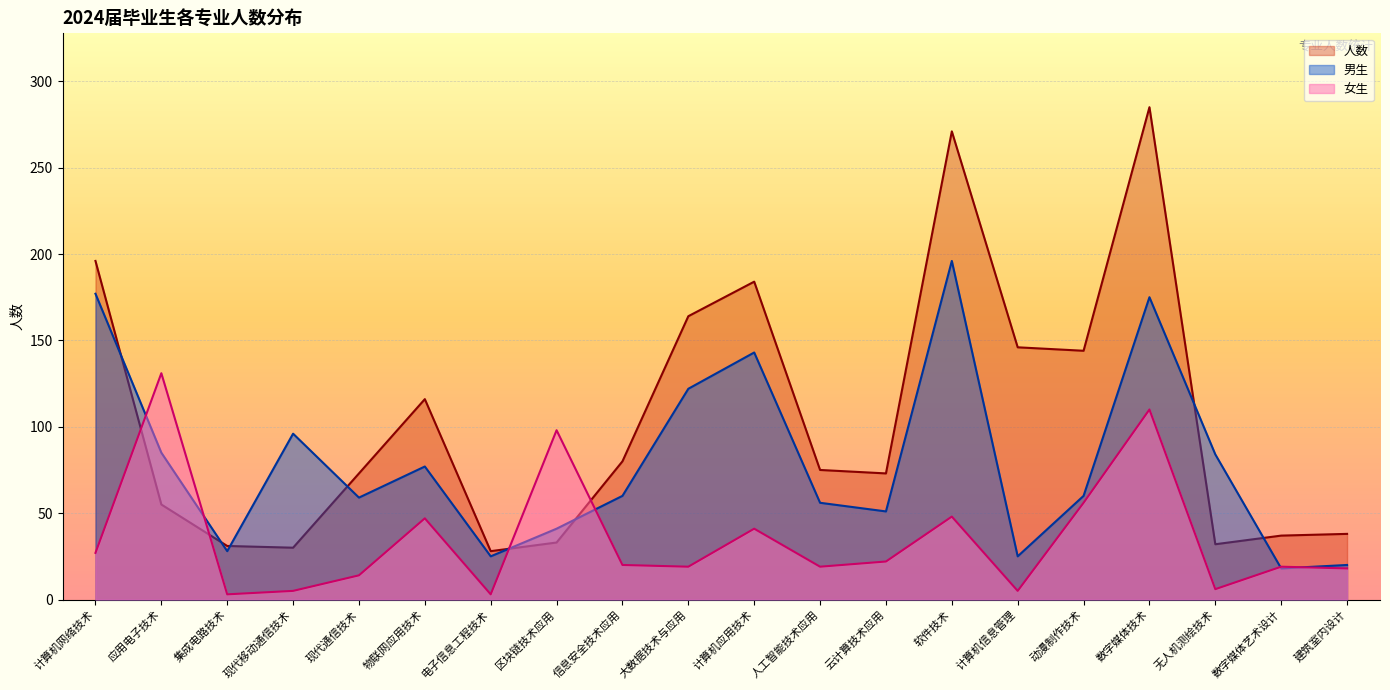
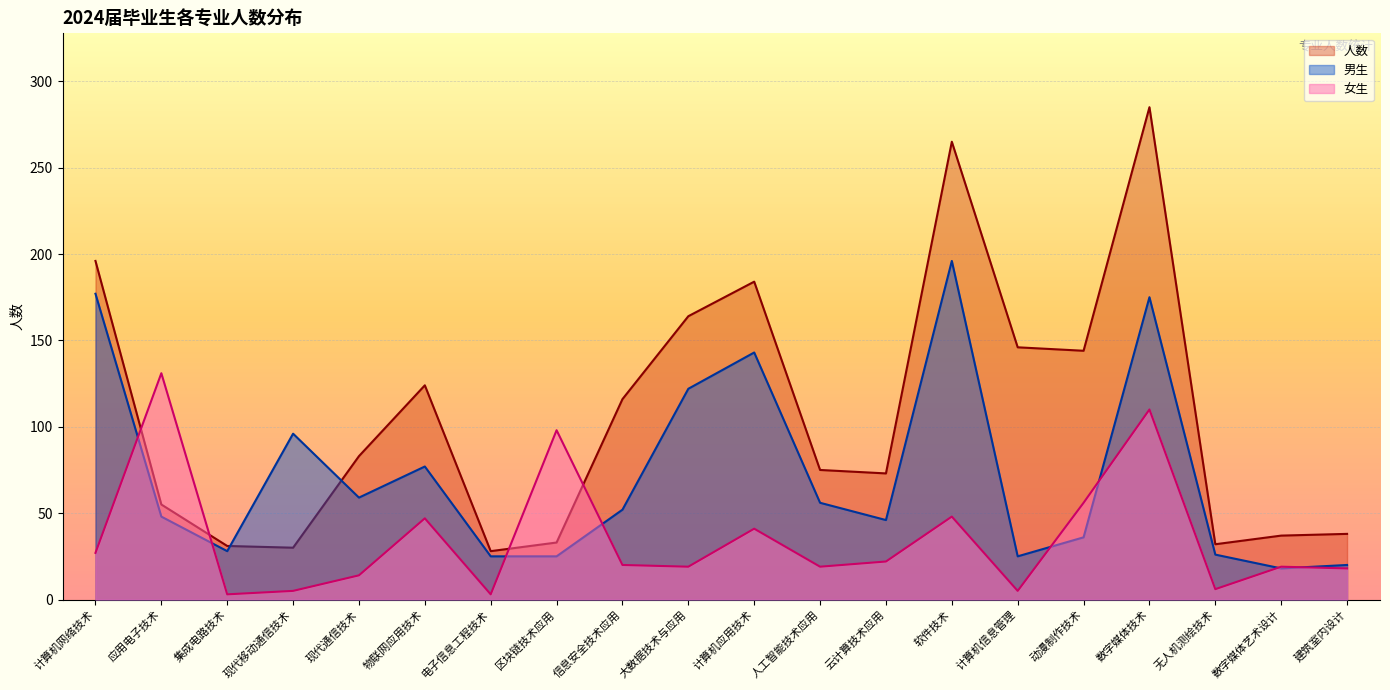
  {
    "人数": {
      "计算机网络技术": 196,
      "应用电子技术": 55,
      "集成电路技术": 31,
      "现代移动通信技术": 30,
-     "现代通信技术": 73,
-     "物联网应用技术": 116,
+     "现代通信技术": 83,
+     "物联网应用技术": 124,
      "电子信息工程技术": 28,
      "区块链技术应用": 33,
-     "信息安全技术应用": 80,
+     "信息安全技术应用": 116,
      "大数据技术与应用": 164,
      "计算机应用技术": 184,
      "人工智能技术应用": 75,
      "云计算技术应用": 73,
-     "软件技术": 271,
+     "软件技术": 265,
      "计算机信息管理": 146,
      "动漫制作技术": 144,
      "数字媒体技术": 285,
      "无人机测绘技术": 32,
      "数字媒体艺术设计": 37,
      "建筑室内设计": 38
    },
    "男生": {
      "计算机网络技术": 177,
-     "应用电子技术": 85,
+     "应用电子技术": 48,
      "集成电路技术": 28,
      "现代移动通信技术": 96,
      "现代通信技术": 59,
      "物联网应用技术": 77,
      "电子信息工程技术": 25,
-     "区块链技术应用": 41,
-     "信息安全技术应用": 60,
+     "区块链技术应用": 25,
+     "信息安全技术应用": 52,
      "大数据技术与应用": 122,
      "计算机应用技术": 143,
      "人工智能技术应用": 56,
-     "云计算技术应用": 51,
+     "云计算技术应用": 46,
      "软件技术": 196,
      "计算机信息管理": 25,
-     "动漫制作技术": 60,
+     "动漫制作技术": 36,
      "数字媒体技术": 175,
-     "无人机测绘技术": 84,
+     "无人机测绘技术": 26,
      "建筑室内设计": 20
    },
    "女生": {
      "计算机网络技术": 27,
      "应用电子技术": 131,
      "集成电路技术": 3,
      "现代移动通信技术": 5,
      "现代通信技术": 14,
      "物联网应用技术": 47,
      "电子信息工程技术": 3,
      "区块链技术应用": 98,
      "信息安全技术应用": 20,
      "大数据技术与应用": 19,
      "计算机应用技术": 41,
      "人工智能技术应用": 19,
      "云计算技术应用": 22,
      "软件技术": 48,
      "计算机信息管理": 5,
      "动漫制作技术": 56,
      "数字媒体技术": 110,
      "无人机测绘技术": 6,
      "建筑室内设计": 18
    }
  }
